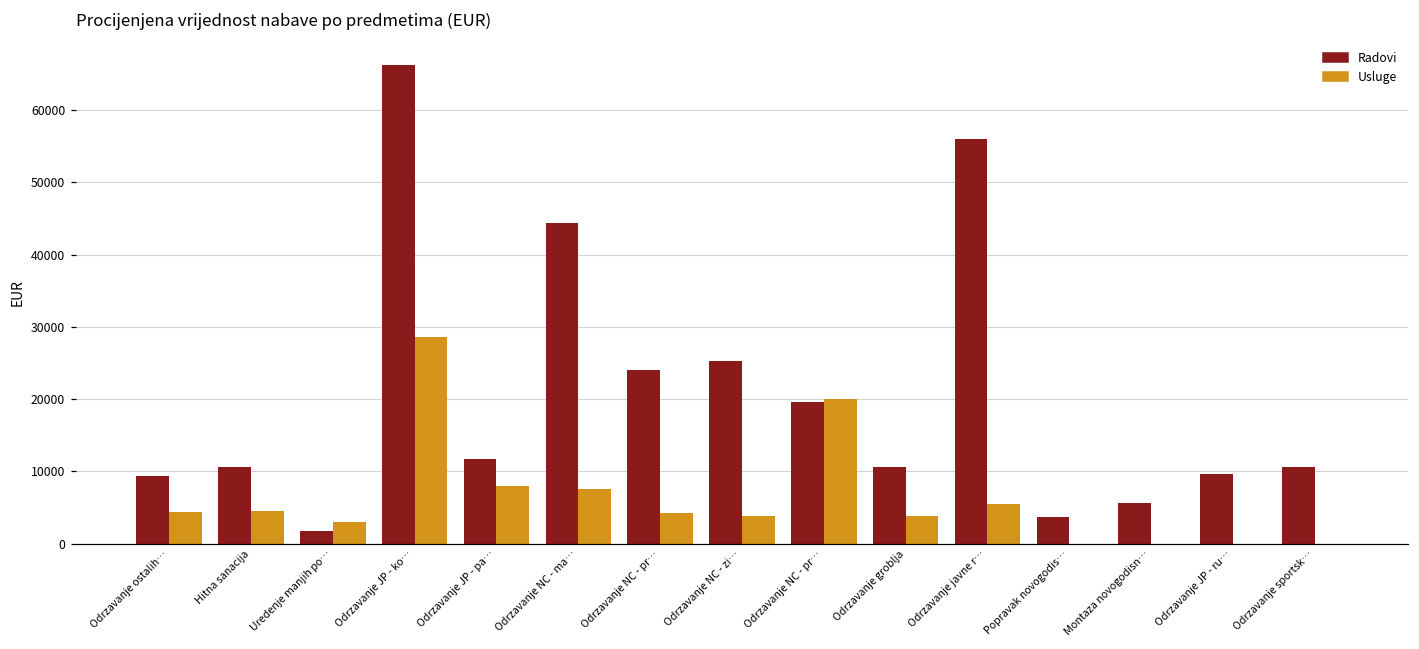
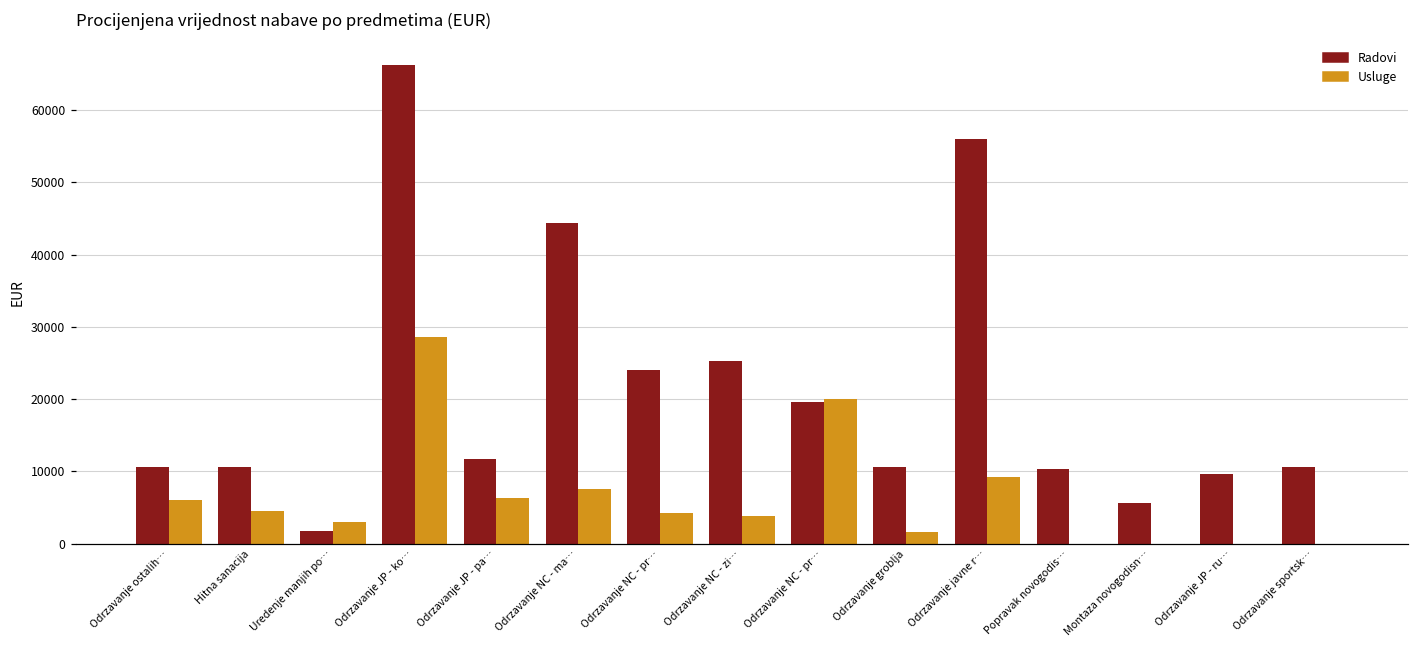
  {
    "Radovi": {
-     "Odrzavanje ostalih…": 9000,
+     "Odrzavanje ostalih…": 11000,
      "Hitna sanacija": 11000,
      "Uredenje manjih po…": 2000,
      "Odrzavanje JP - ko…": 66000,
      "Odrzavanje JP - pa…": 12000,
      "Odrzavanje NC - ma…": 44000,
      "Odrzavanje NC - zi…": 25000,
      "Odrzavanje groblja": 11000,
      "Odrzavanje javne r…": 56000,
-     "Popravak novogodis…": 4000,
+     "Popravak novogodis…": 10000,
      "Montaza novogodisn…": 6000,
      "Odrzavanje JP - ru…": 10000,
      "Odrzavanje sportsk…": 11000
    },
    "Usluge": {
-     "Odrzavanje ostalih…": 4000,
+     "Odrzavanje ostalih…": 6000,
      "Hitna sanacija": 5000,
      "Uredenje manjih po…": 3000,
      "Odrzavanje JP - ko…": 29000,
-     "Odrzavanje JP - pa…": 8000,
+     "Odrzavanje JP - pa…": 6000,
      "Odrzavanje NC - ma…": 8000,
      "Odrzavanje NC - zi…": 4000,
-     "Odrzavanje groblja": 4000,
-     "Odrzavanje javne r…": 6000,
+     "Odrzavanje groblja": 2000,
+     "Odrzavanje javne r…": 9000,
      "Popravak novogodis…": 0,
      "Montaza novogodisn…": 0,
      "Odrzavanje JP - ru…": 0,
      "Odrzavanje sportsk…": 0
    }
  }
